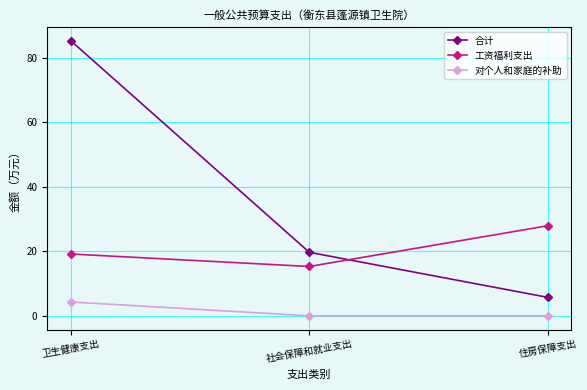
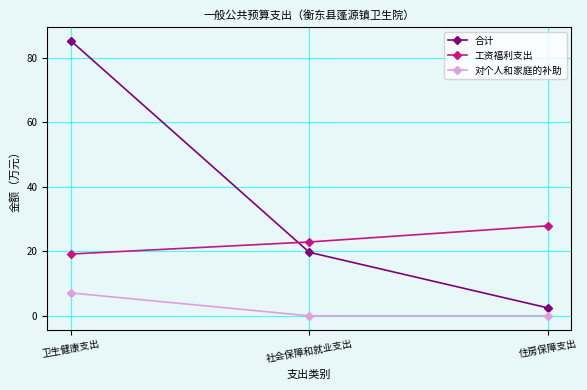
  {
    "合计": {
      "卫生健康支出": 85,
      "社会保障和就业支出": 20,
-     "住房保障支出": 6
+     "住房保障支出": 2
    },
    "工资福利支出": {
      "卫生健康支出": 19,
-     "社会保障和就业支出": 15,
+     "社会保障和就业支出": 23,
      "住房保障支出": 28
    },
    "对个人和家庭的补助": {
-     "卫生健康支出": 4,
+     "卫生健康支出": 7,
      "社会保障和就业支出": 0,
      "住房保障支出": 0
    }
  }
